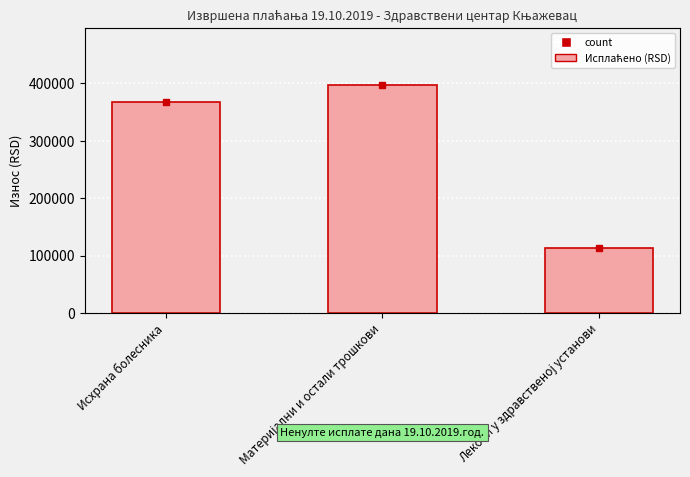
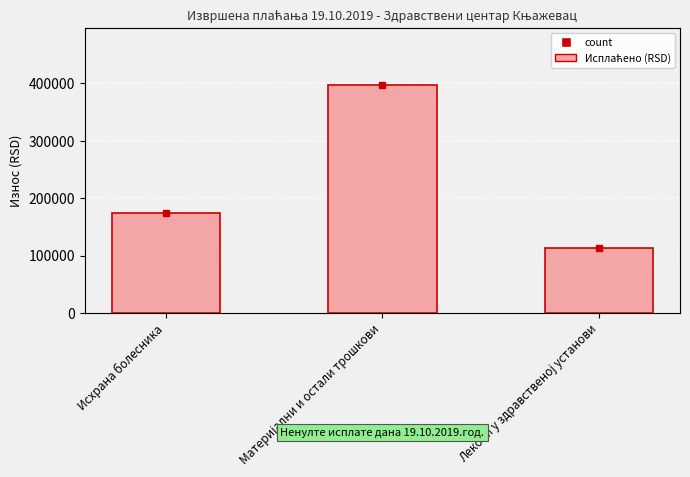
  {
    "Исплаћено (RSD)": {
-     "Исхрана болесника": 370000,
+     "Исхрана болесника": 170000,
      "Материјални и остали трошкови": 400000,
      "Лекови у здравственој установи": 110000
    }
  }
